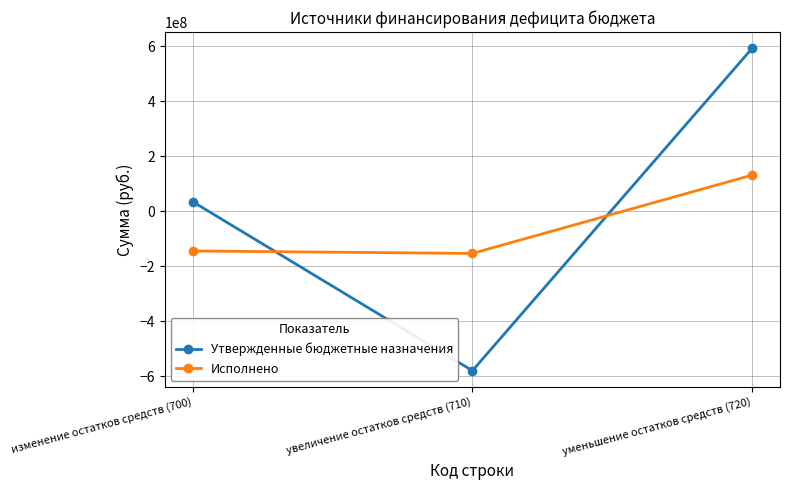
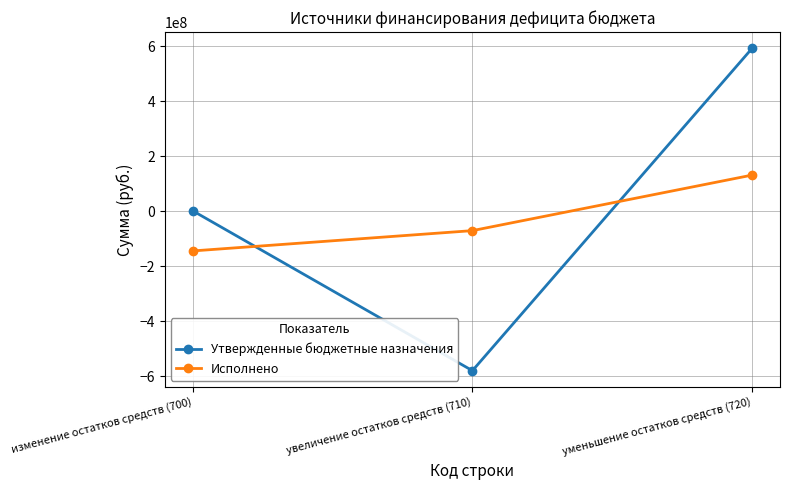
  {
    "Утвержденные бюджетные назначения": {
-     "изменение остатков средств (700)": 40000000,
+     "изменение остатков средств (700)": 0,
      "увеличение остатков средств (710)": -580000000,
      "уменьшение остатков средств (720)": 590000000
    },
    "Исполнено": {
      "изменение остатков средств (700)": -140000000,
-     "увеличение остатков средств (710)": -150000000,
+     "увеличение остатков средств (710)": -70000000,
      "уменьшение остатков средств (720)": 130000000
    }
  }
